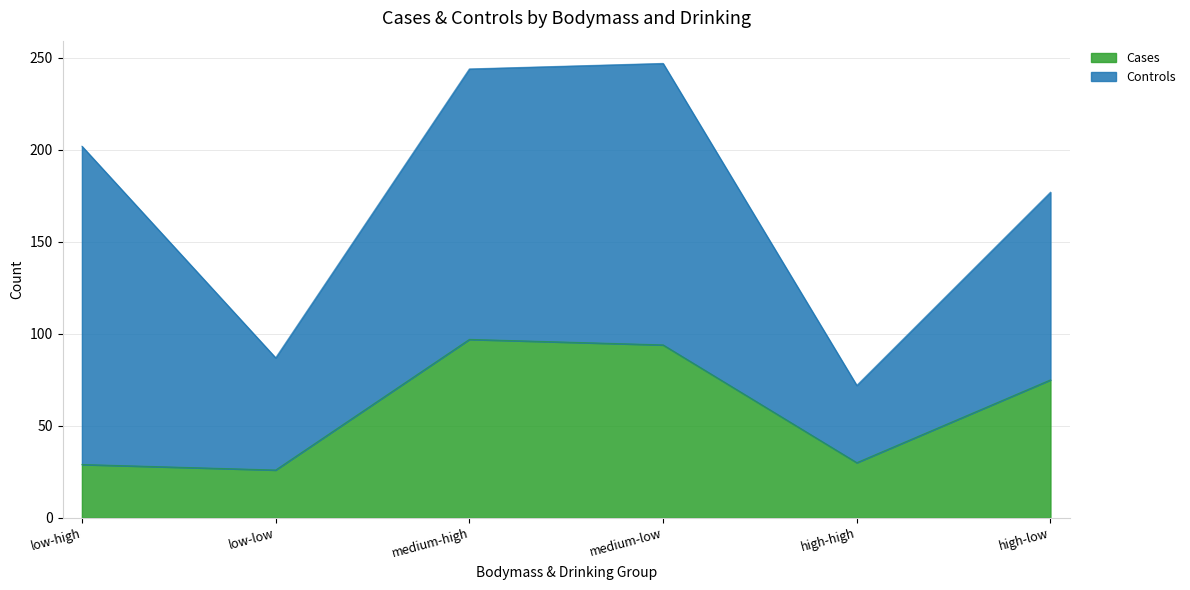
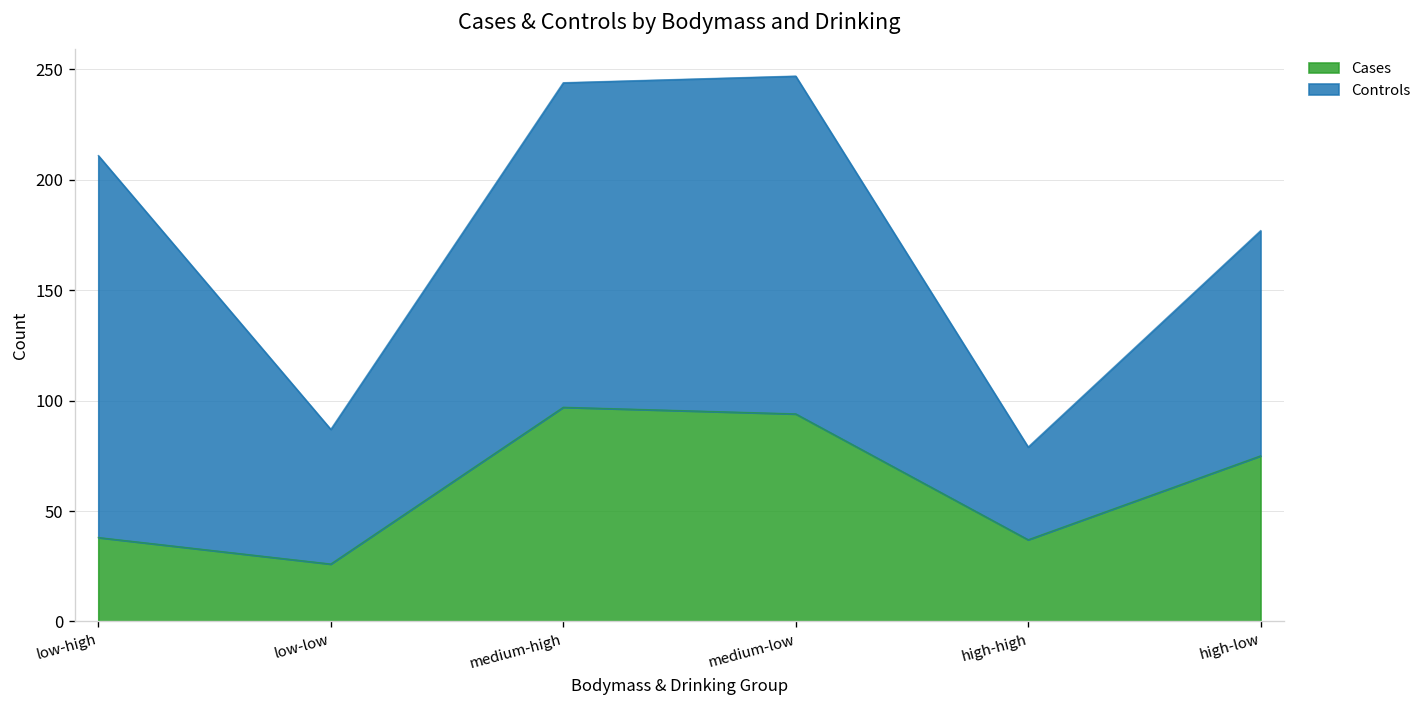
  {
    "Cases": {
-     "low-high": 29,
+     "low-high": 38,
      "low-low": 26,
      "medium-high": 97,
      "medium-low": 94,
-     "high-high": 30,
+     "high-high": 37,
      "high-low": 75
    },
    "Controls": {
      "low-high": 173,
      "low-low": 61,
      "medium-high": 147,
      "medium-low": 153,
      "high-high": 42,
      "high-low": 102
    }
  }
